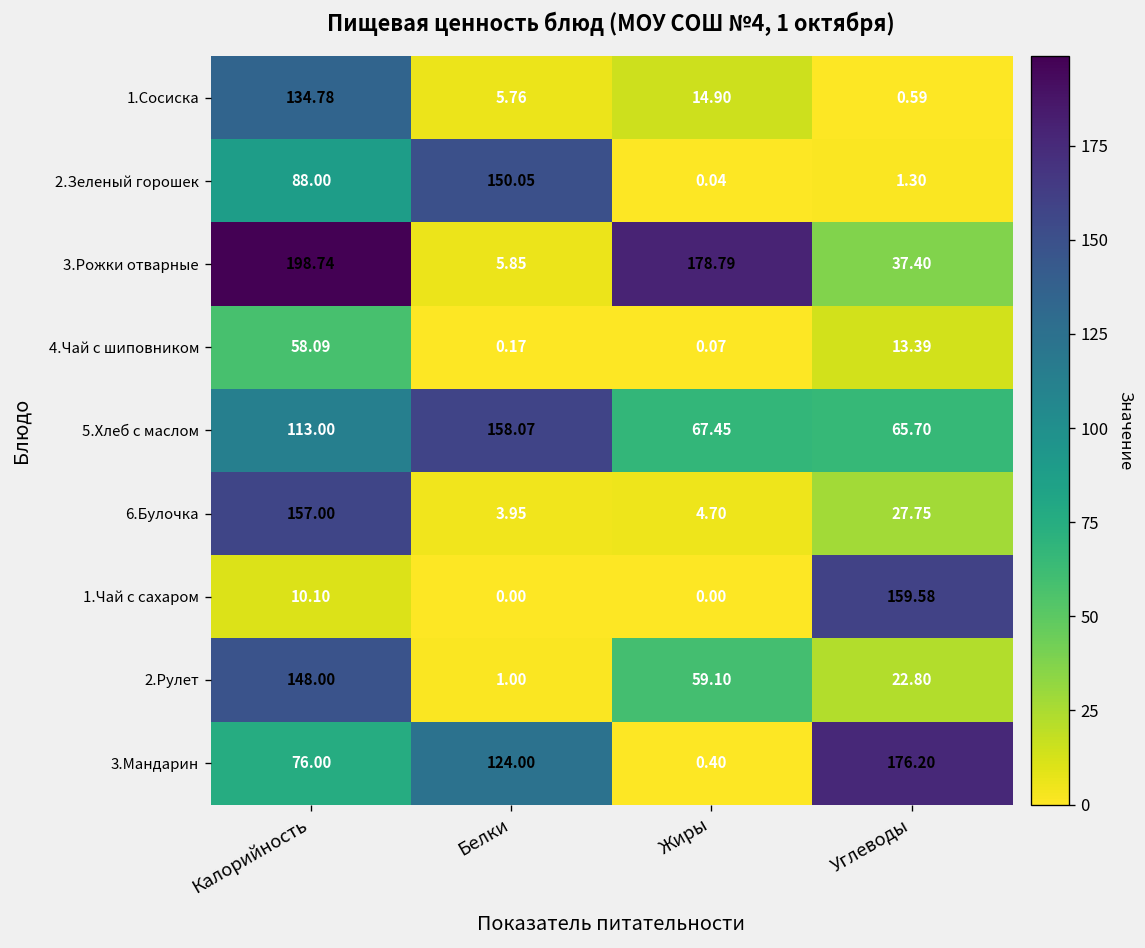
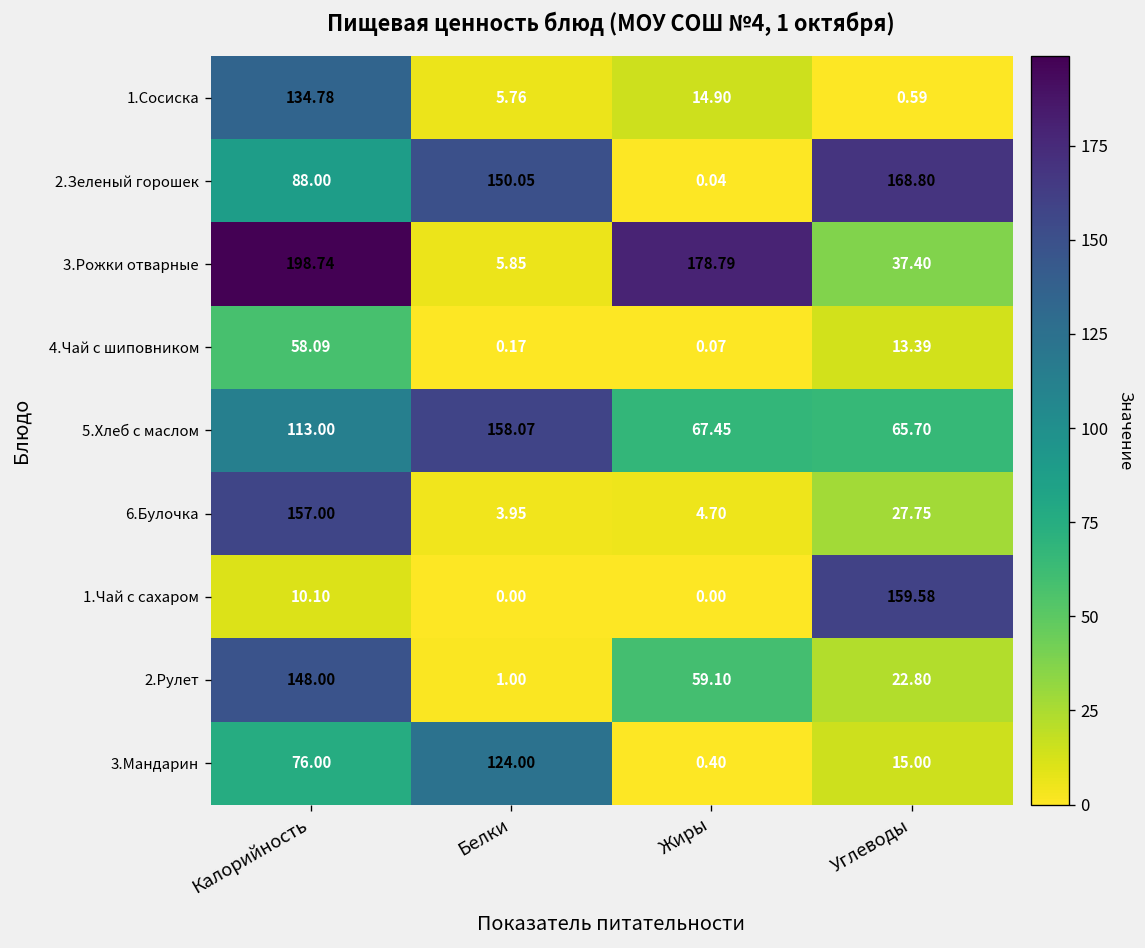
  {
    "1.Сосиска": {
      "Калорийность": 134.78,
      "Белки": 5.76,
      "Жиры": 14.90,
      "Углеводы": 0.59
    },
    "2.Зеленый горошек": {
      "Калорийность": 88.00,
      "Белки": 150.05,
      "Жиры": 0.04,
-     "Углеводы": 1.30
+     "Углеводы": 168.80
    },
    "3.Рожки отварные": {
      "Калорийность": 198.74,
      "Белки": 5.85,
      "Жиры": 178.79,
      "Углеводы": 37.40
    },
    "4.Чай с шиповником": {
      "Калорийность": 58.09,
      "Белки": 0.17,
      "Жиры": 0.07,
      "Углеводы": 13.39
    },
    "5.Хлеб с маслом": {
      "Калорийность": 113.00,
      "Белки": 158.07,
      "Жиры": 67.45,
      "Углеводы": 65.70
    },
    "6.Булочка": {
      "Калорийность": 157.00,
      "Белки": 3.95,
      "Жиры": 4.70,
      "Углеводы": 27.75
    },
    "1.Чай с сахаром": {
      "Калорийность": 10.10,
      "Белки": 0.00,
      "Жиры": 0.00,
      "Углеводы": 159.58
    },
    "2.Рулет": {
      "Калорийность": 148.00,
      "Белки": 1.00,
      "Жиры": 59.10,
      "Углеводы": 22.80
    },
    "3.Мандарин": {
      "Калорийность": 76.00,
      "Белки": 124.00,
      "Жиры": 0.40,
-     "Углеводы": 176.20
+     "Углеводы": 15.00
    }
  }
